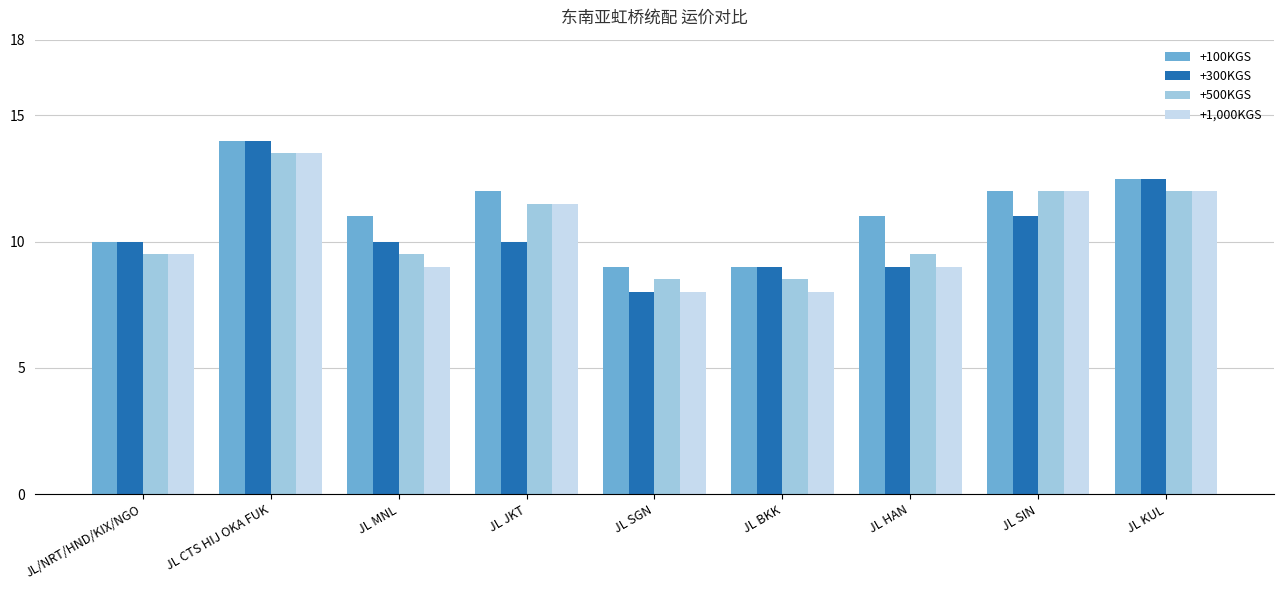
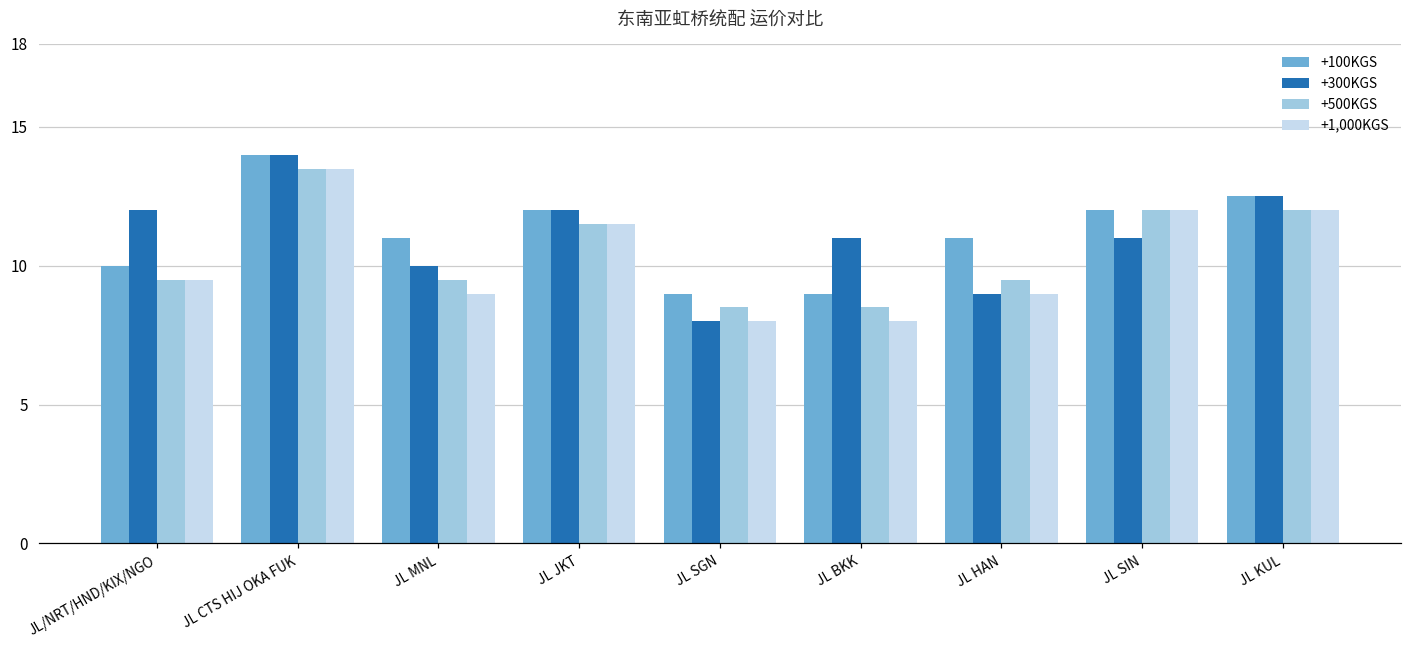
  {
    "+300KGS": {
-     "JL/NRT/HND/KIX/NGO": 10,
+     "JL/NRT/HND/KIX/NGO": 12,
      "JL CTS HIJ OKA FUK": 14,
      "JL MNL": 10,
-     "JL JKT": 10,
+     "JL JKT": 12,
      "JL SGN": 8,
-     "JL BKK": 9,
+     "JL BKK": 11,
      "JL HAN": 9,
      "JL SIN": 11,
      "JL KUL": 12.5
    }
  }
